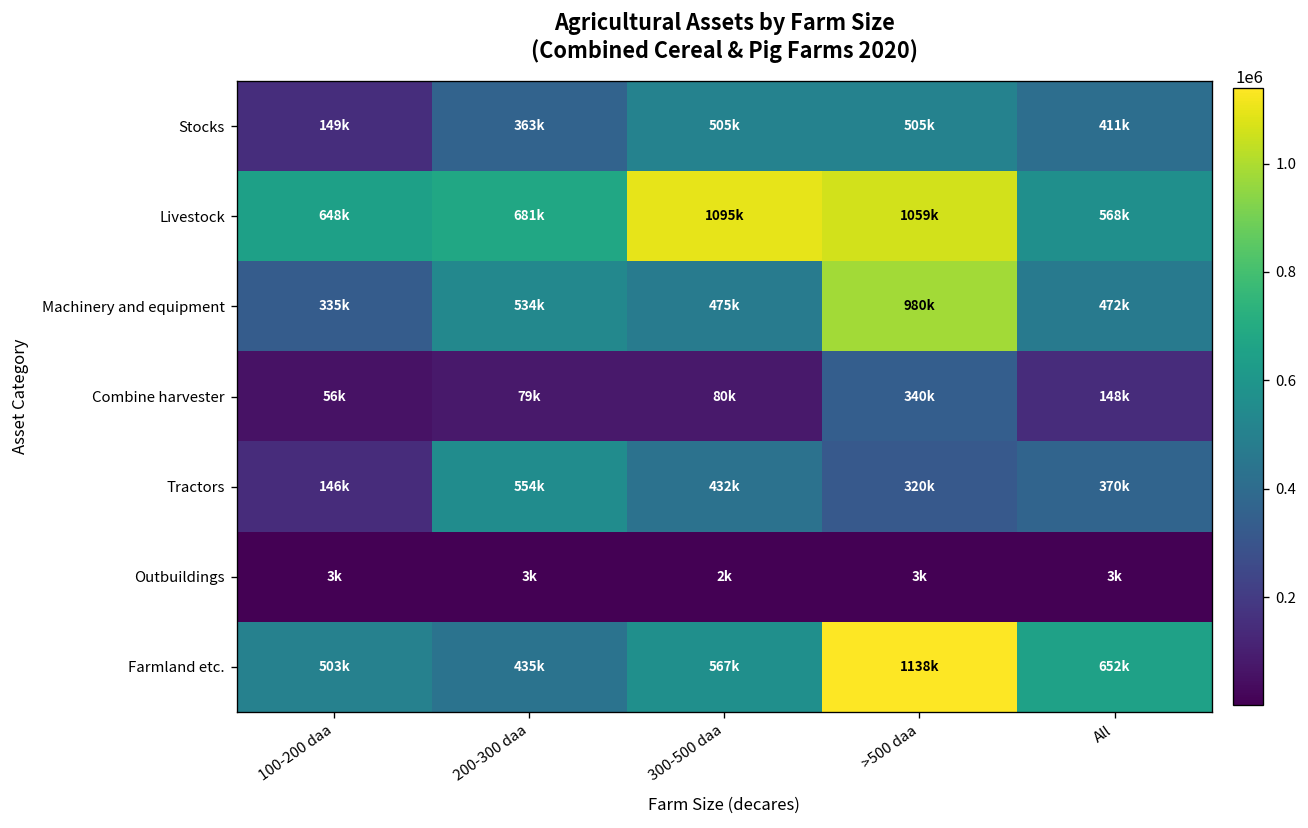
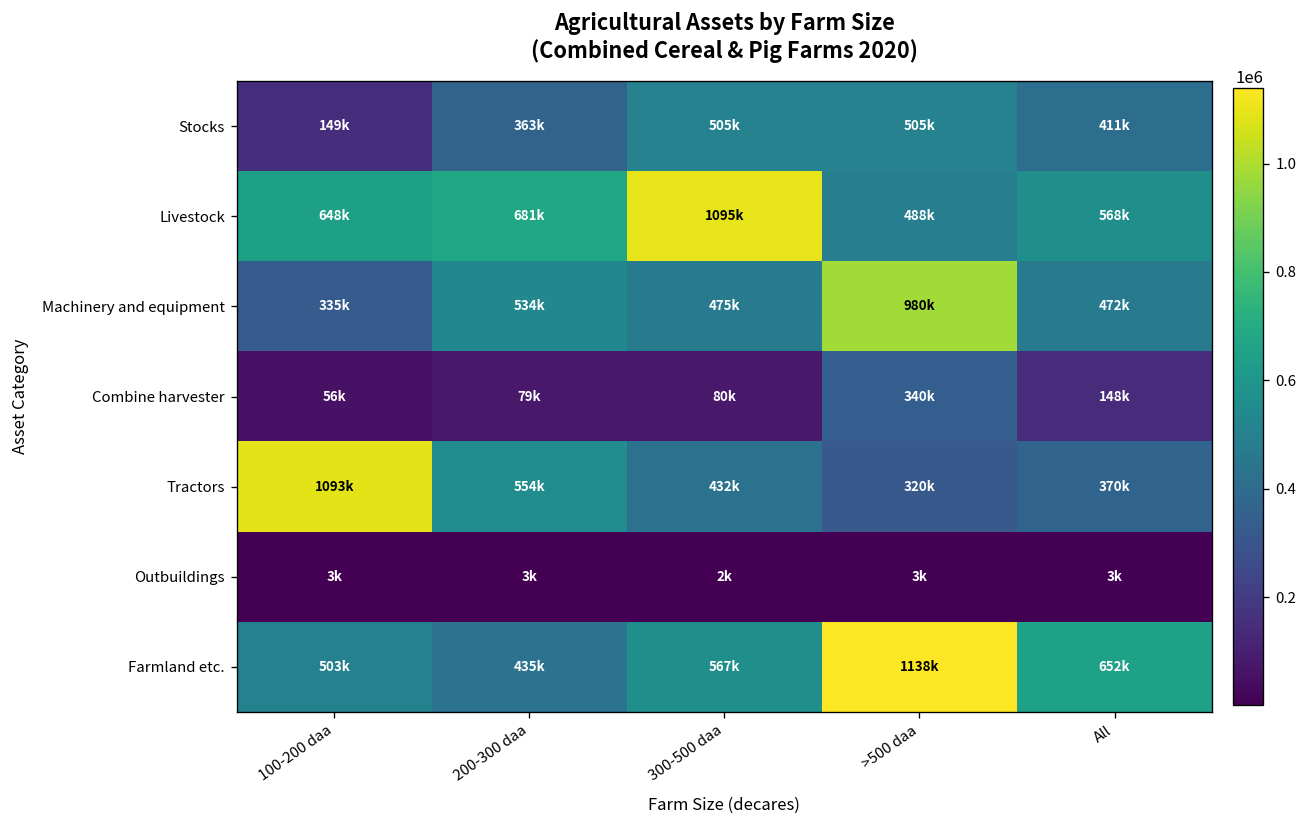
  {
    "Stocks": {
      "100-200 daa": "149k",
      "200-300 daa": "363k",
      "300-500 daa": "505k",
      ">500 daa": "505k",
      "All": "411k"
    },
    "Livestock": {
      "100-200 daa": "648k",
      "200-300 daa": "681k",
      "300-500 daa": "1095k",
-     ">500 daa": "1059k",
+     ">500 daa": "488k",
      "All": "568k"
    },
    "Machinery and equipment": {
      "100-200 daa": "335k",
      "200-300 daa": "534k",
      "300-500 daa": "475k",
      ">500 daa": "980k",
      "All": "472k"
    },
    "Combine harvester": {
      "100-200 daa": "56k",
      "200-300 daa": "79k",
      "300-500 daa": "80k",
      ">500 daa": "340k",
      "All": "148k"
    },
    "Tractors": {
-     "100-200 daa": "146k",
+     "100-200 daa": "1093k",
      "200-300 daa": "554k",
      "300-500 daa": "432k",
      ">500 daa": "320k",
      "All": "370k"
    },
    "Outbuildings": {
      "100-200 daa": "3k",
      "200-300 daa": "3k",
      "300-500 daa": "2k",
      ">500 daa": "3k",
      "All": "3k"
    },
    "Farmland etc.": {
      "100-200 daa": "503k",
      "200-300 daa": "435k",
      "300-500 daa": "567k",
      ">500 daa": "1138k",
      "All": "652k"
    }
  }
